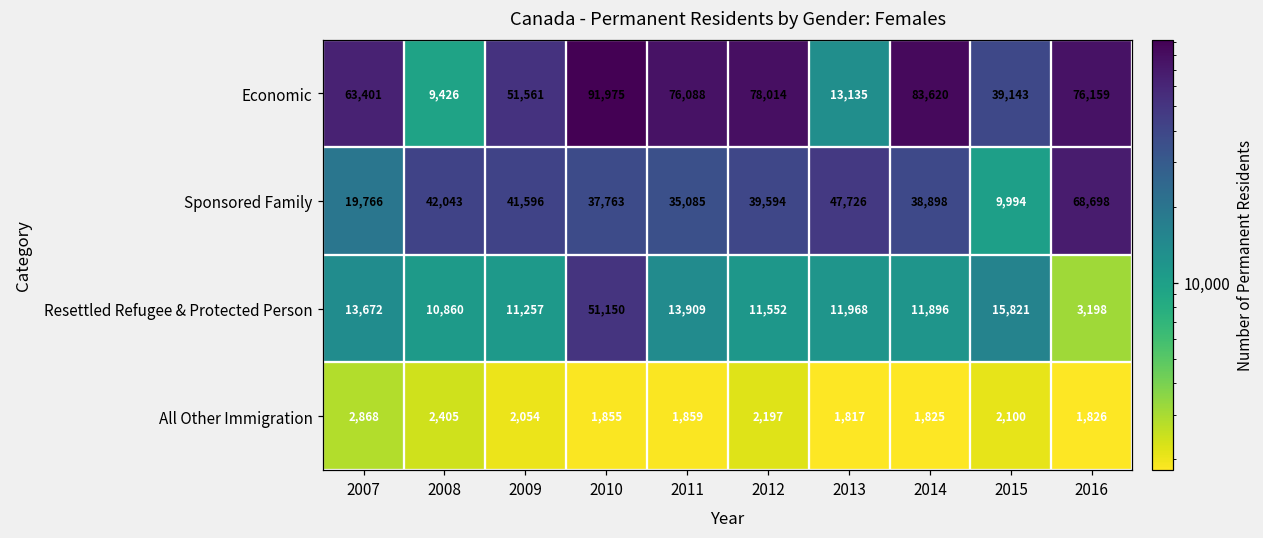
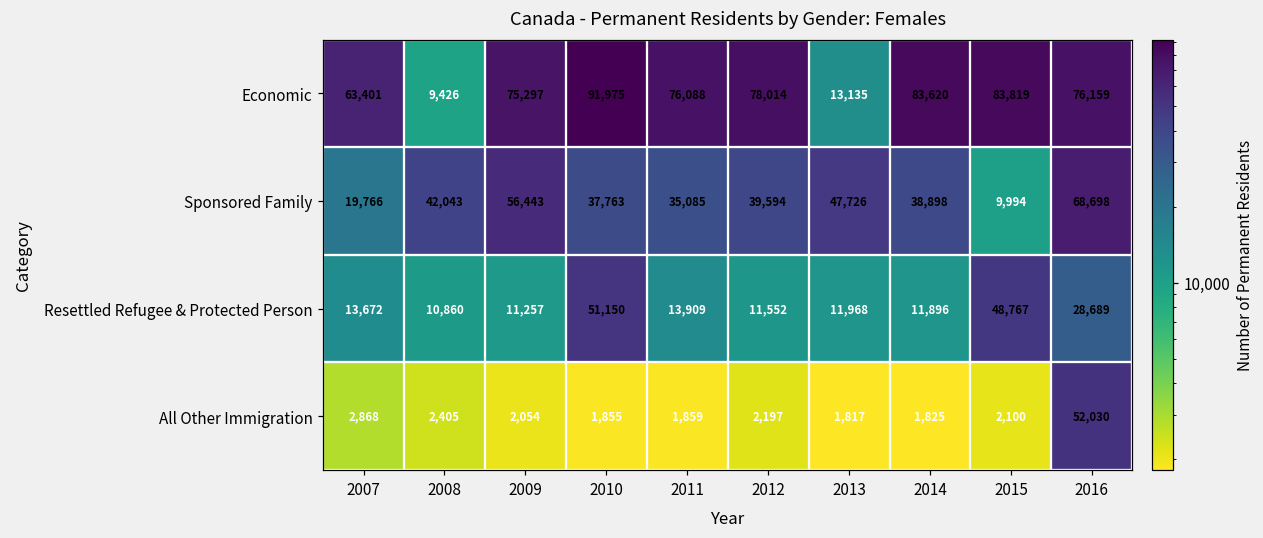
  {
    "Economic": {
      "2007": "63,401",
      "2008": "9,426",
-     "2009": "51,561",
+     "2009": "75,297",
      "2010": "91,975",
      "2011": "76,088",
      "2012": "78,014",
      "2013": "13,135",
      "2014": "83,620",
-     "2015": "39,143",
+     "2015": "83,819",
      "2016": "76,159"
    },
    "Sponsored Family": {
      "2007": "19,766",
      "2008": "42,043",
-     "2009": "41,596",
+     "2009": "56,443",
      "2010": "37,763",
      "2011": "35,085",
      "2012": "39,594",
      "2013": "47,726",
      "2014": "38,898",
      "2015": "9,994",
      "2016": "68,698"
    },
    "Resettled Refugee & Protected Person": {
      "2007": "13,672",
      "2008": "10,860",
      "2009": "11,257",
      "2010": "51,150",
      "2011": "13,909",
      "2012": "11,552",
      "2013": "11,968",
      "2014": "11,896",
-     "2015": "15,821",
-     "2016": "3,198"
+     "2015": "48,767",
+     "2016": "28,689"
    },
    "All Other Immigration": {
      "2007": "2,868",
      "2008": "2,405",
      "2009": "2,054",
      "2010": "1,855",
      "2011": "1,859",
      "2012": "2,197",
      "2013": "1,817",
      "2014": "1,825",
      "2015": "2,100",
-     "2016": "1,826"
+     "2016": "52,030"
    }
  }
